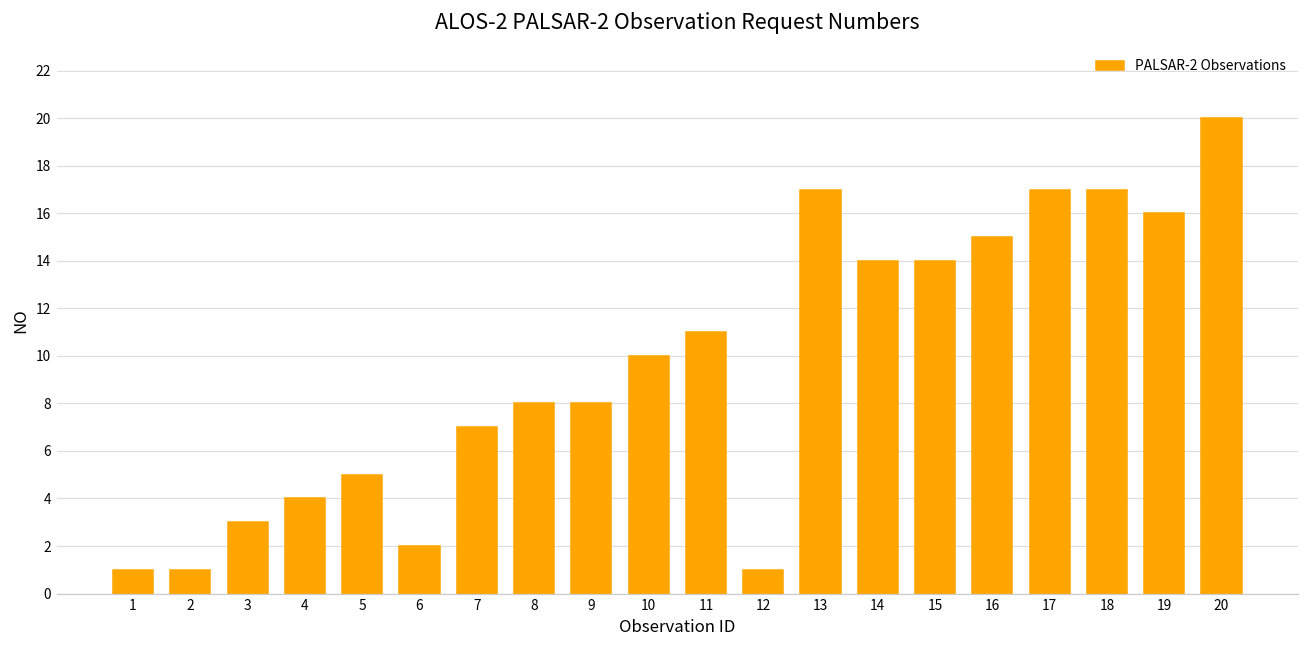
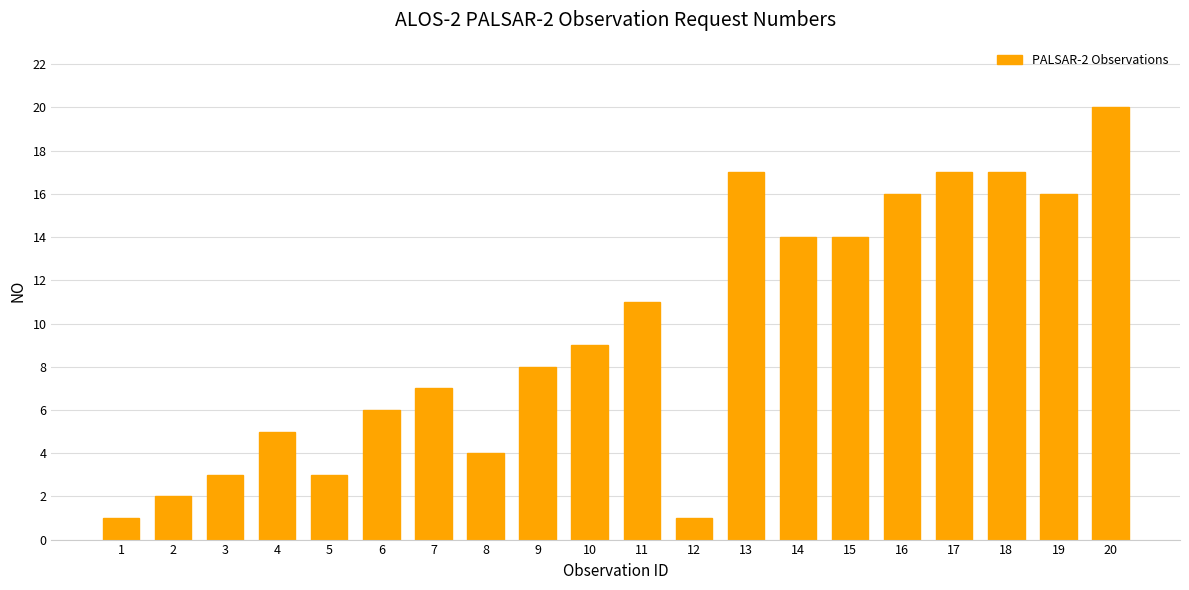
  {
    "1": 1,
-   "2": 1,
+   "2": 2,
    "3": 3,
-   "4": 4,
-   "5": 5,
-   "6": 2,
+   "4": 5,
+   "5": 3,
+   "6": 6,
    "7": 7,
-   "8": 8,
+   "8": 4,
    "9": 8,
-   "10": 10,
+   "10": 9,
    "11": 11,
    "12": 1,
    "13": 17,
    "14": 14,
    "15": 14,
-   "16": 15,
+   "16": 16,
    "17": 17,
    "18": 17,
    "19": 16,
    "20": 20
  }
